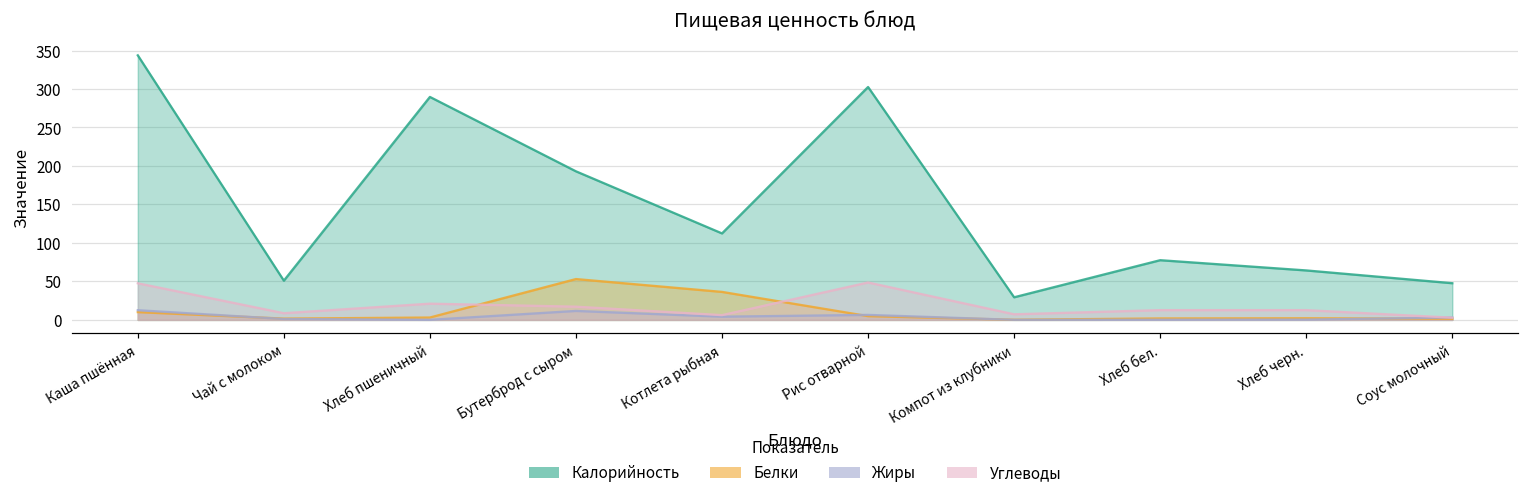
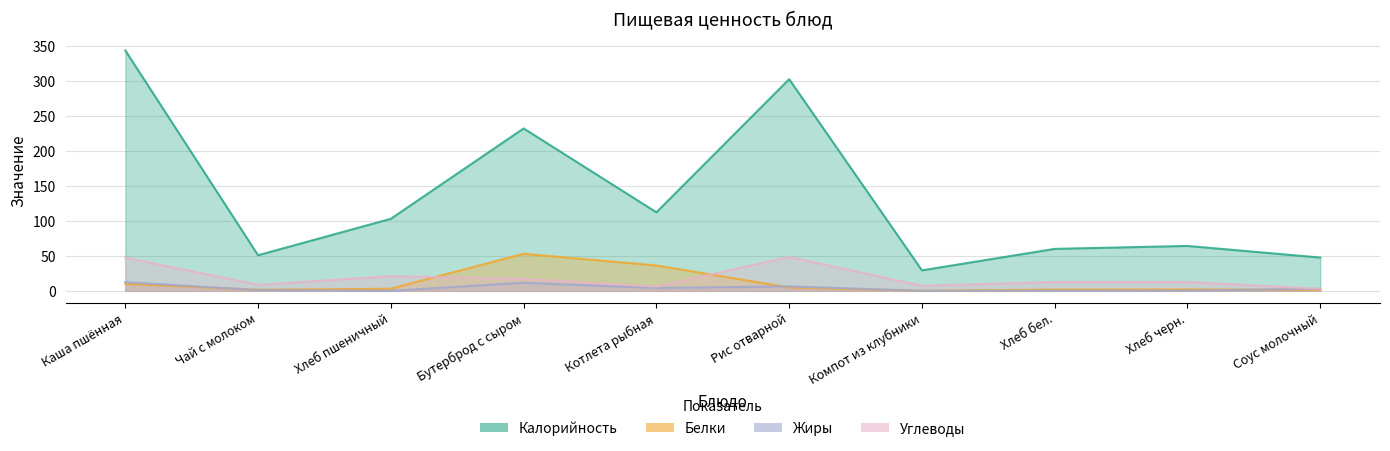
  {
    "Калорийность": {
      "Каша пшённая": 340,
      "Чай с молоком": 50,
-     "Хлеб пшеничный": 290,
-     "Бутерброд с сыром": 190,
+     "Хлеб пшеничный": 100,
+     "Бутерброд с сыром": 230,
      "Котлета рыбная": 110,
      "Рис отварной": 300,
      "Компот из клубники": 30,
-     "Хлеб бел.": 80,
+     "Хлеб бел.": 60,
      "Хлеб черн.": 60,
      "Соус молочный": 50
    },
    "Белки": {
      "Бутерброд с сыром": 50,
      "Котлета рыбная": 40
    }
  }
